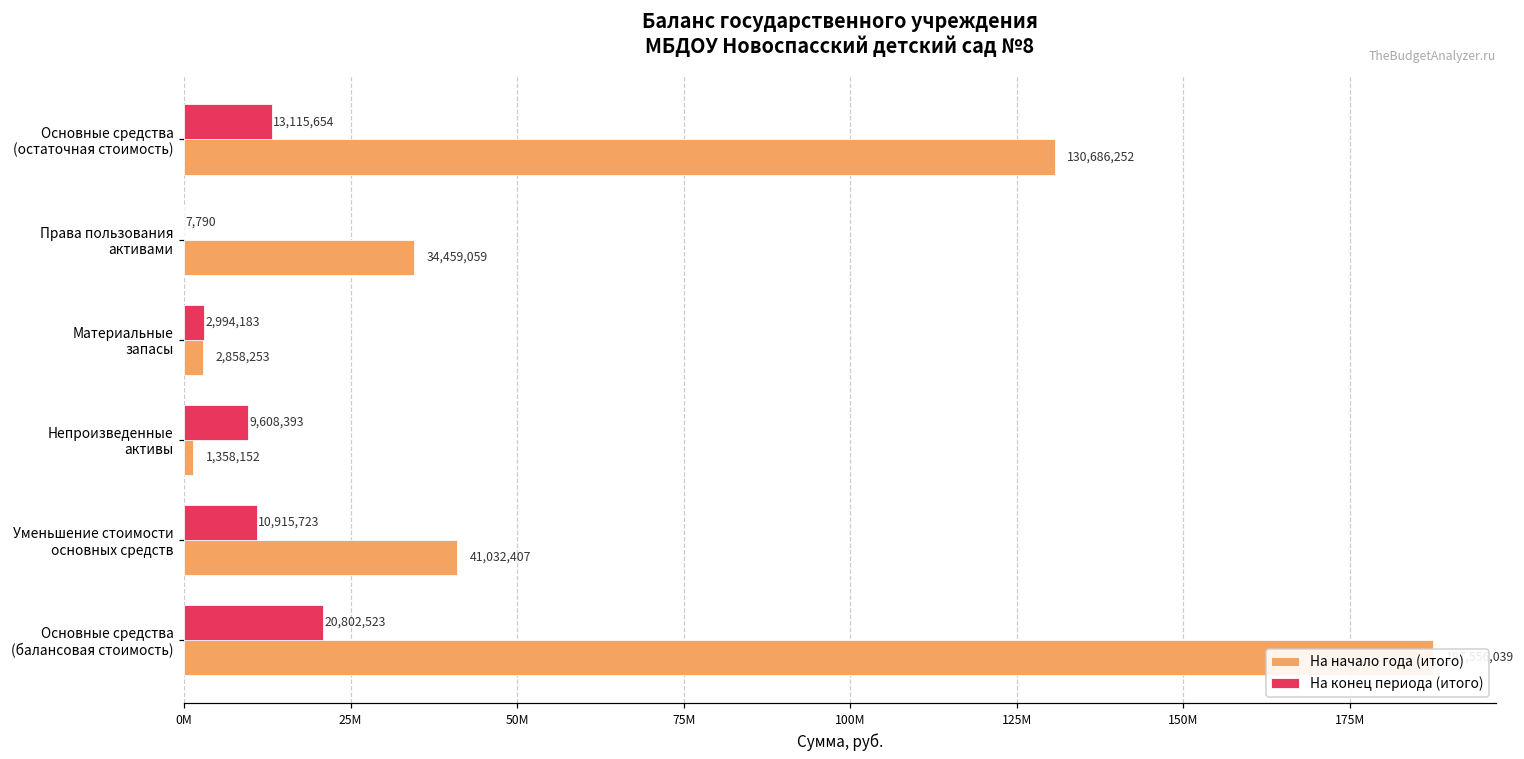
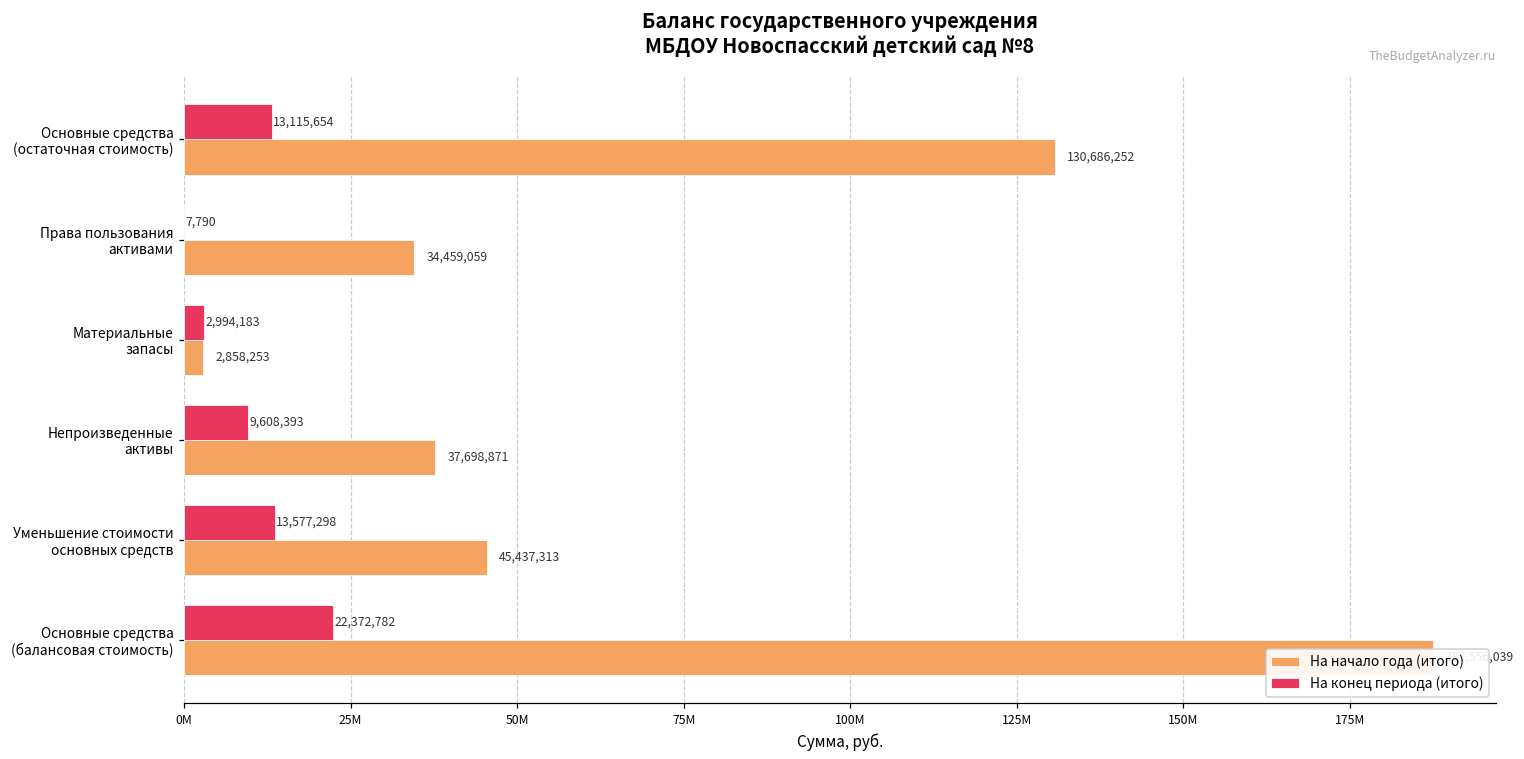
  {
    "На начало года (итого)": {
      "Основные средства (остаточная стоимость)": "130,686,252",
      "Права пользования активами": "34,459,059",
      "Материальные запасы": "2,858,253",
-     "Непроизведенные активы": "1,358,152",
-     "Уменьшение стоимости основных средств": "41,032,407"
+     "Непроизведенные активы": "37,698,871",
+     "Уменьшение стоимости основных средств": "45,437,313"
    },
    "На конец периода (итого)": {
      "Основные средства (остаточная стоимость)": "13,115,654",
      "Права пользования активами": "7,790",
      "Материальные запасы": "2,994,183",
      "Непроизведенные активы": "9,608,393",
-     "Уменьшение стоимости основных средств": "10,915,723",
-     "Основные средства (балансовая стоимость)": "20,802,523"
+     "Уменьшение стоимости основных средств": "13,577,298",
+     "Основные средства (балансовая стоимость)": "22,372,782"
    }
  }
